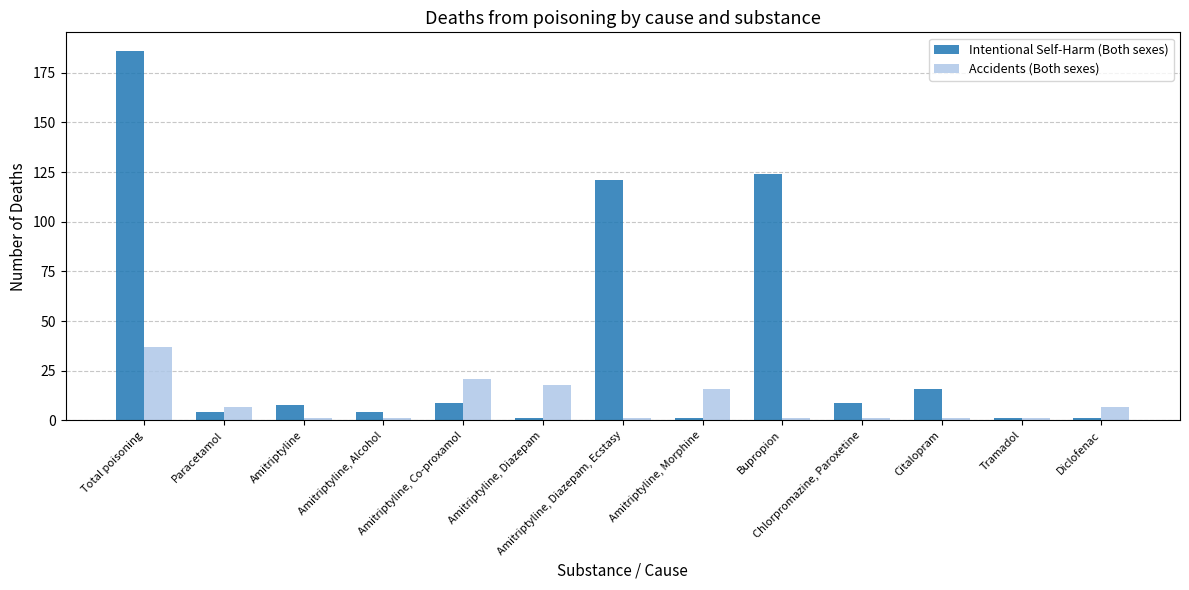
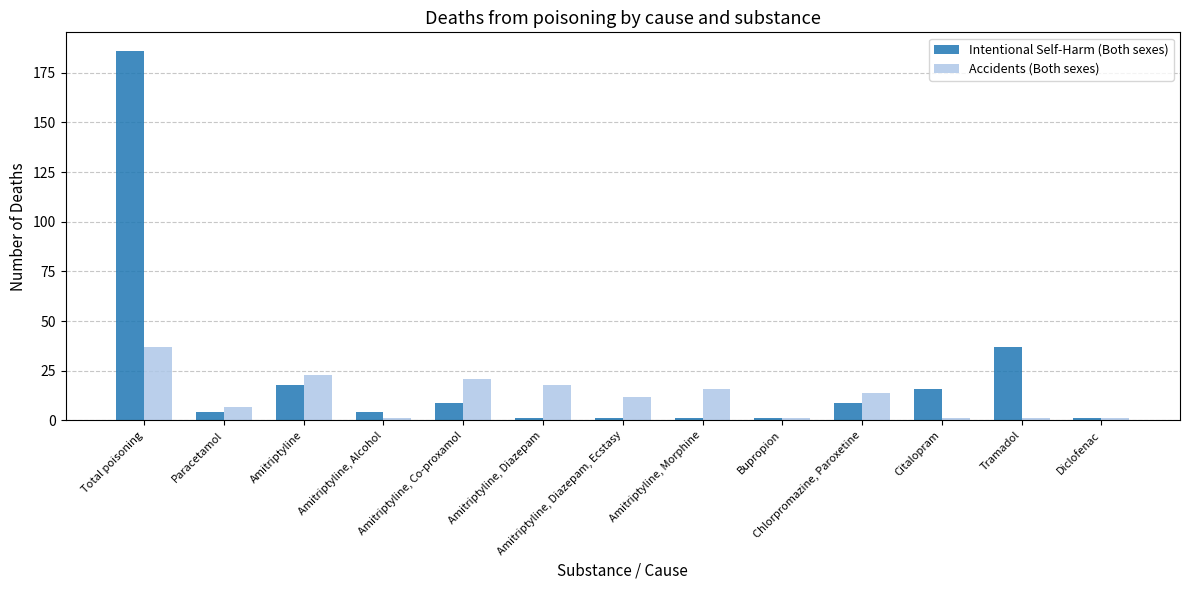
  {
    "Intentional Self-Harm (Both sexes)": {
      "Total poisoning": 186,
      "Paracetamol": 4,
-     "Amitriptyline": 8,
+     "Amitriptyline": 18,
      "Amitriptyline, Alcohol": 4,
      "Amitriptyline, Co-proxamol": 9,
-     "Amitriptyline, Diazepam, Ecstasy": 121,
-     "Bupropion": 124,
+     "Amitriptyline, Diazepam, Ecstasy": 1,
+     "Bupropion": 1,
      "Chlorpromazine, Paroxetine": 9,
      "Citalopram": 16,
-     "Tramadol": 1
+     "Tramadol": 37
    },
    "Accidents (Both sexes)": {
      "Total poisoning": 37,
      "Paracetamol": 7,
-     "Amitriptyline": 1,
+     "Amitriptyline": 23,
      "Amitriptyline, Co-proxamol": 21,
      "Amitriptyline, Diazepam": 18,
-     "Amitriptyline, Diazepam, Ecstasy": 1,
+     "Amitriptyline, Diazepam, Ecstasy": 12,
      "Amitriptyline, Morphine": 16,
-     "Chlorpromazine, Paroxetine": 1,
-     "Diclofenac": 7
+     "Chlorpromazine, Paroxetine": 14,
+     "Diclofenac": 1
    }
  }
